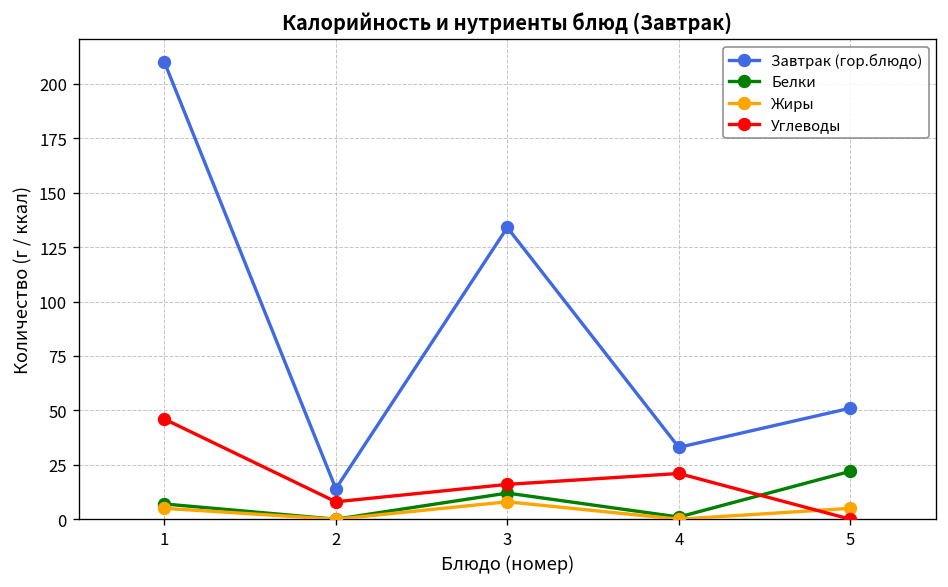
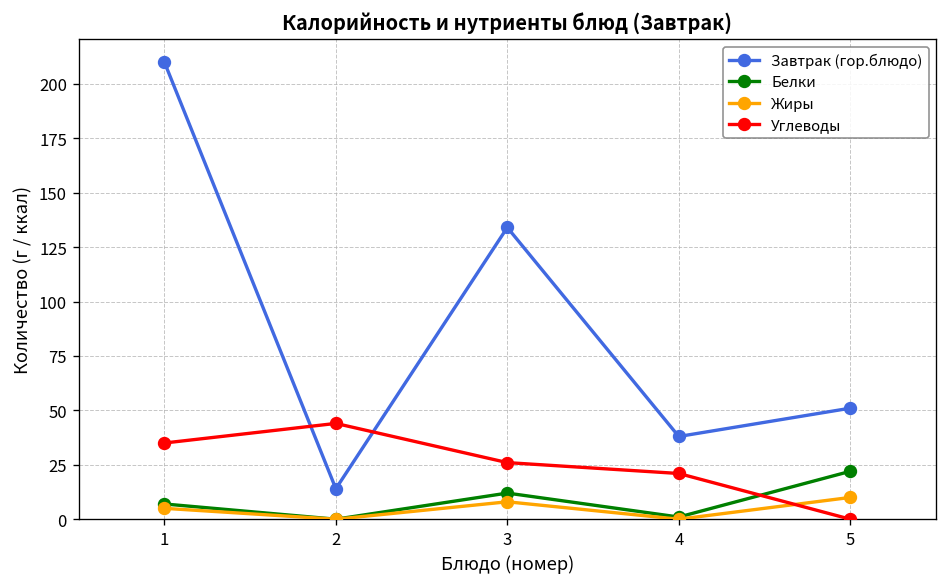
  {
    "Завтрак (гор.блюдо)": {
      "1": 210,
      "2": 14,
      "3": 134,
-     "4": 33,
+     "4": 38,
      "5": 51
    },
    "Белки": {
      "1": 7,
      "3": 12,
      "5": 22
    },
    "Жиры": {
      "1": 5,
      "3": 8,
-     "5": 5
+     "5": 10
    },
    "Углеводы": {
-     "1": 46,
-     "2": 8,
-     "3": 16,
+     "1": 35,
+     "2": 44,
+     "3": 26,
      "4": 21,
      "5": 0
    }
  }
